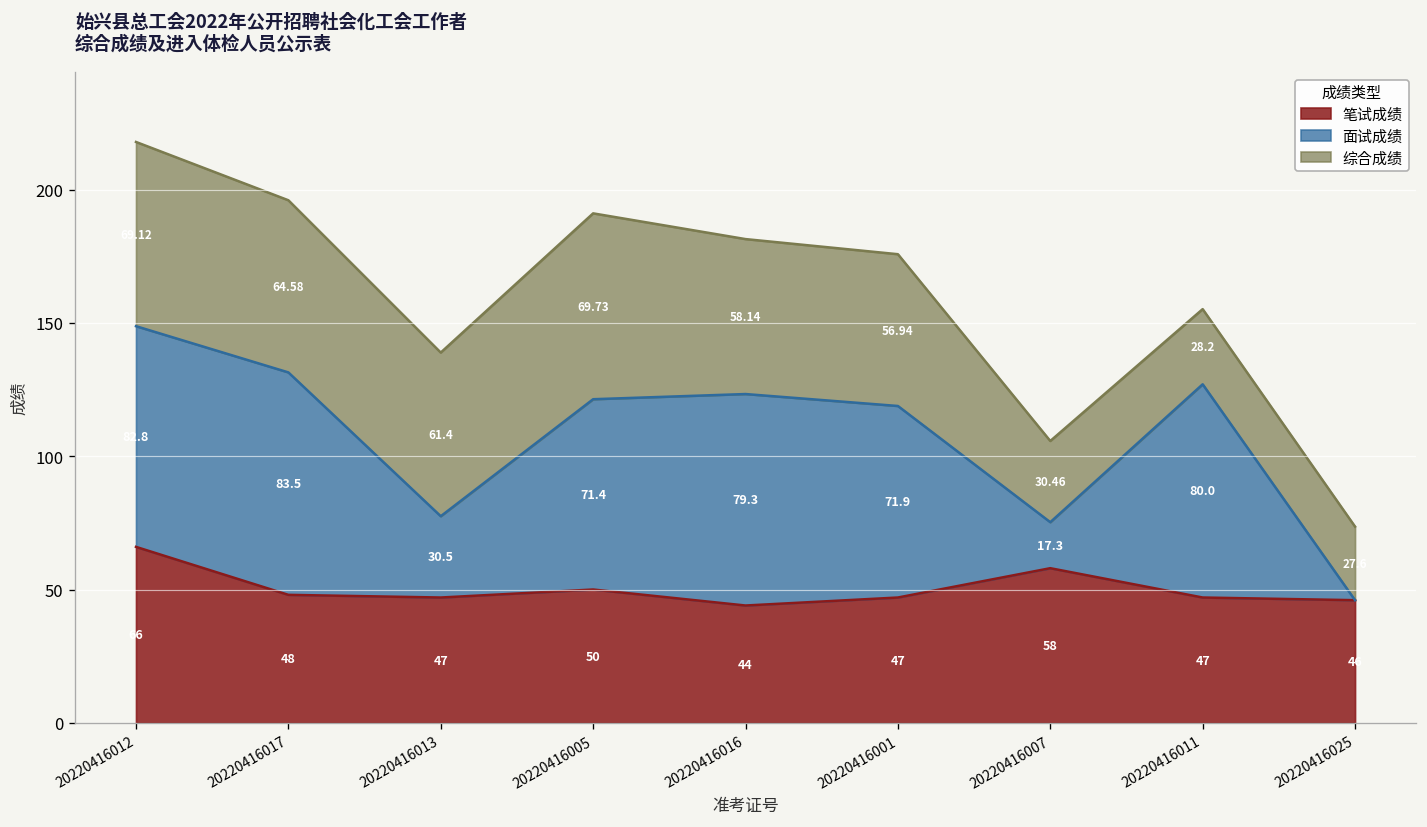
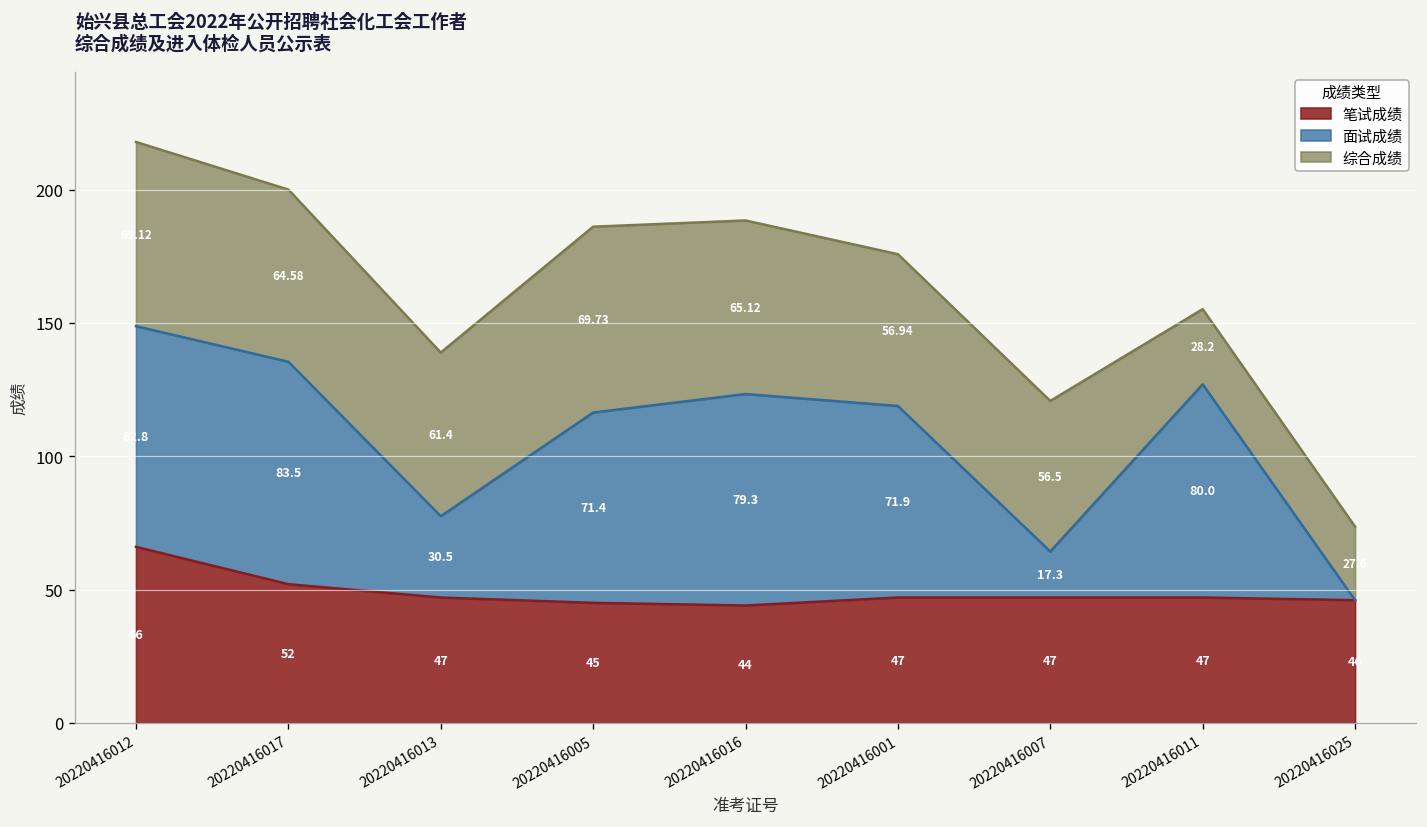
  {
    "笔试成绩": {
-     "20220416017": 48,
-     "20220416005": 50,
-     "20220416007": 58
+     "20220416017": 52,
+     "20220416005": 45,
+     "20220416007": 47
    },
    "面试成绩": {
      "20220416007": 17.3
    },
    "综合成绩": {
-     "20220416016": 58.14,
-     "20220416007": 30.46
+     "20220416016": 65.12,
+     "20220416007": 56.5
    }
  }
